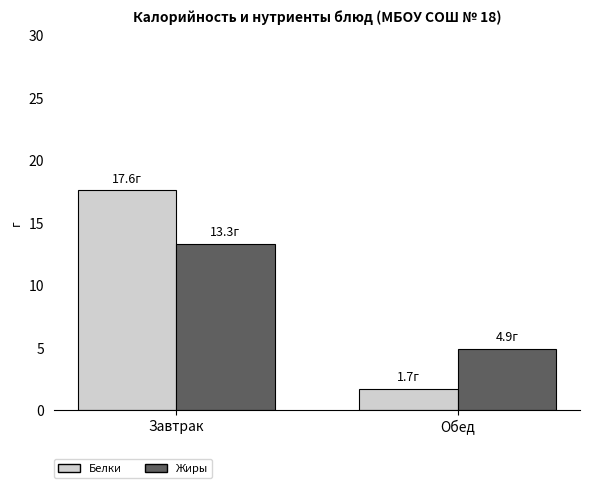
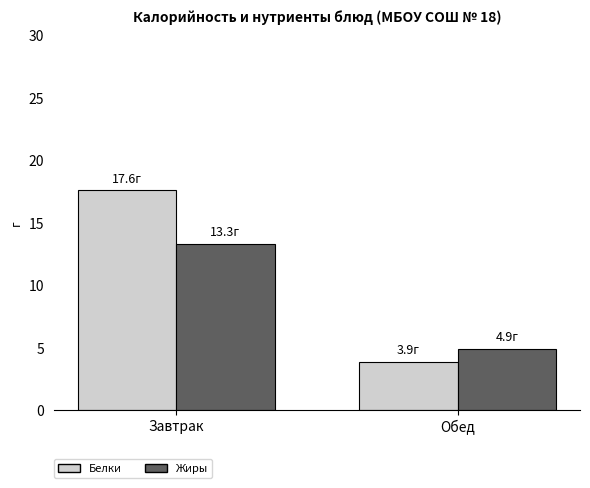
  {
    "Белки": {
      "Завтрак": "17.6г",
-     "Обед": "1.7г"
+     "Обед": "3.9г"
    },
    "Жиры": {
      "Завтрак": "13.3г",
      "Обед": "4.9г"
    }
  }
